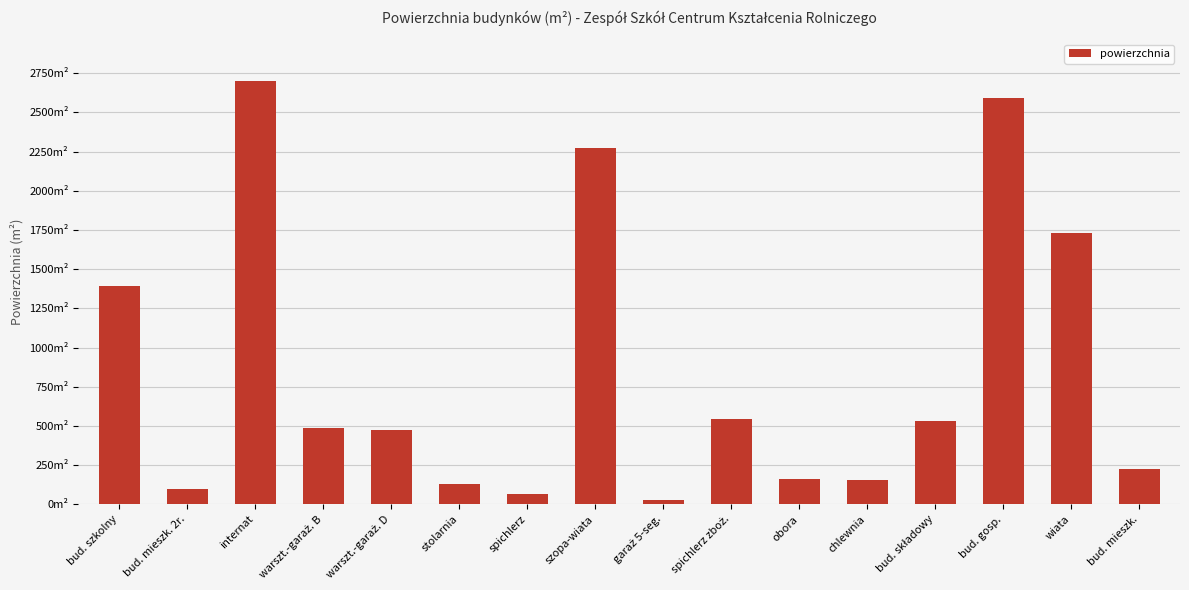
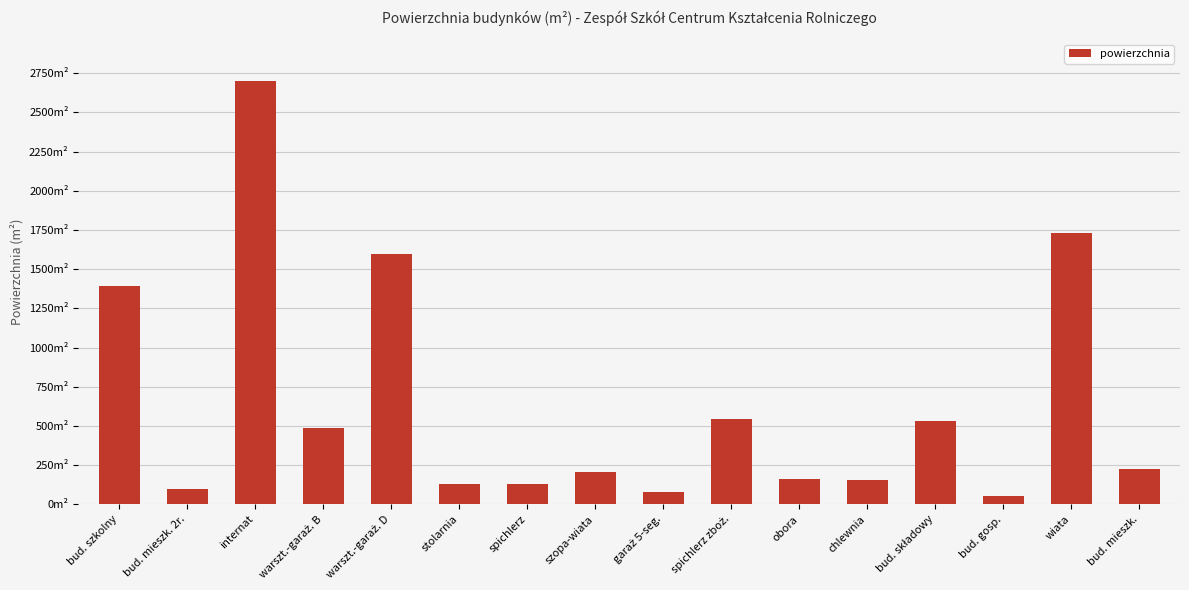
  {
    "bud. szkolny": "1390m²",
    "bud. mieszk. 2r.": "100m²",
    "internat": "2700m²",
    "warszt.-garaż. B": "490m²",
-   "warszt.-garaż. D": "470m²",
+   "warszt.-garaż. D": "1600m²",
    "stolarnia": "130m²",
-   "spichlerz": "70m²",
-   "szopa-wiata": "2280m²",
-   "garaż 5-seg.": "30m²",
+   "spichlerz": "130m²",
+   "szopa-wiata": "210m²",
+   "garaż 5-seg.": "80m²",
    "spichlerz zboż.": "550m²",
    "obora": "160m²",
    "chlewnia": "150m²",
    "bud. składowy": "530m²",
-   "bud. gosp.": "2590m²",
+   "bud. gosp.": "50m²",
    "wiata": "1730m²",
    "bud. mieszk.": "230m²"
  }
